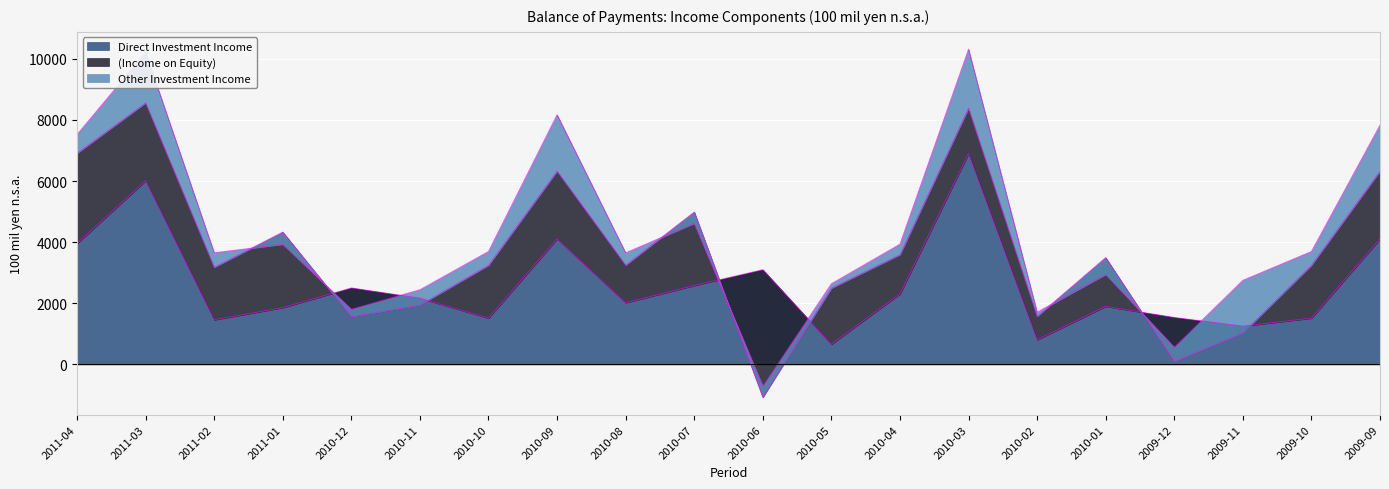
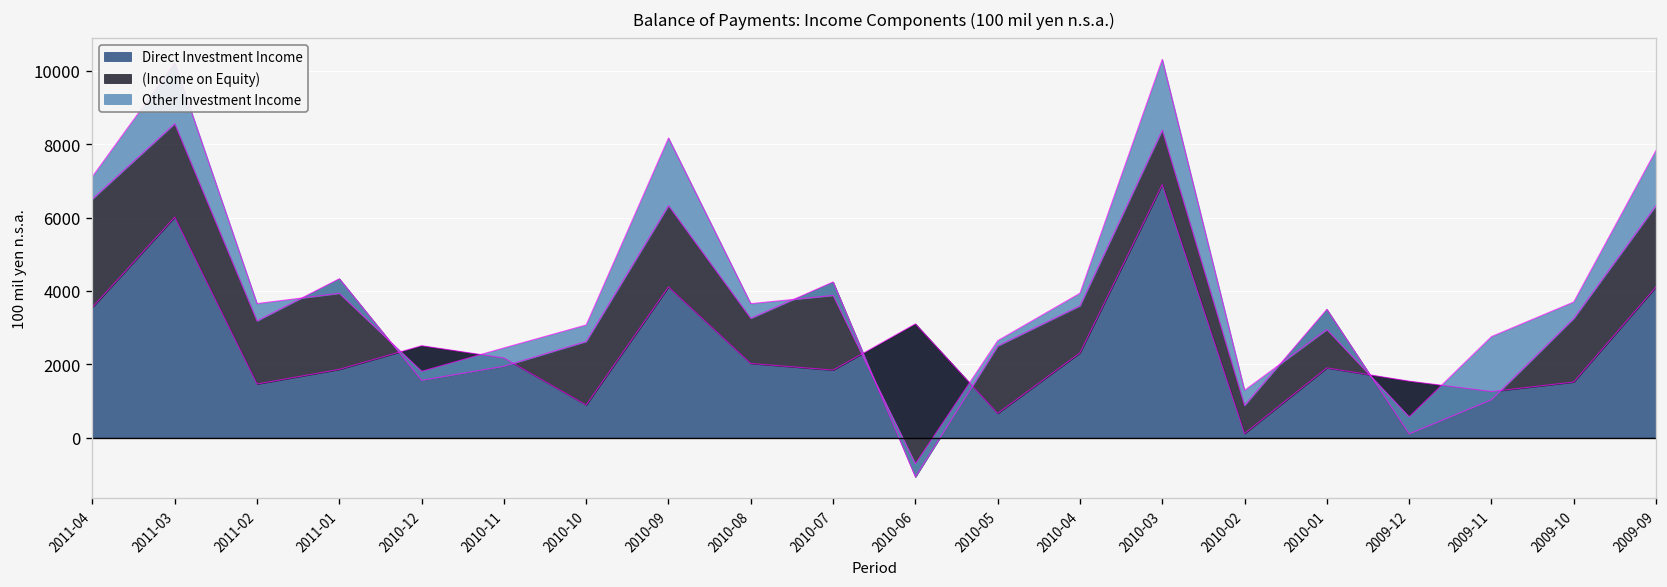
  {
    "Direct Investment Income": {
-     "2011-04": 4000,
+     "2011-04": 3600,
      "2011-03": 6000,
      "2011-02": 1500,
      "2011-01": 1900,
-     "2010-10": 1500,
+     "2010-10": 900,
      "2010-09": 4100,
      "2010-08": 2000,
-     "2010-07": 2600,
+     "2010-07": 1800,
      "2010-05": 700,
      "2010-04": 2300,
      "2010-03": 6900,
-     "2010-02": 800,
+     "2010-02": 100,
      "2010-01": 1900,
      "2009-10": 1500,
      "2009-09": 4100
    },
    "Other Investment Income": {
-     "2010-02": 100
+     "2010-02": 400
    }
  }
